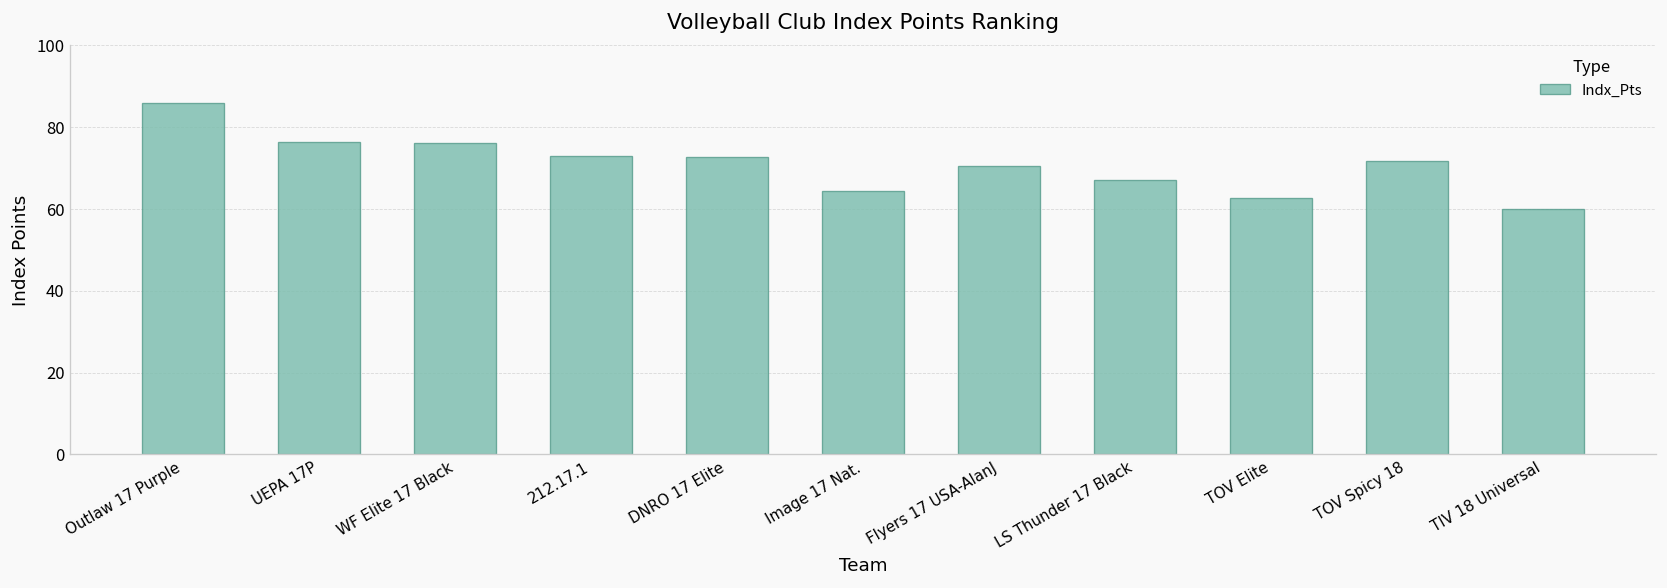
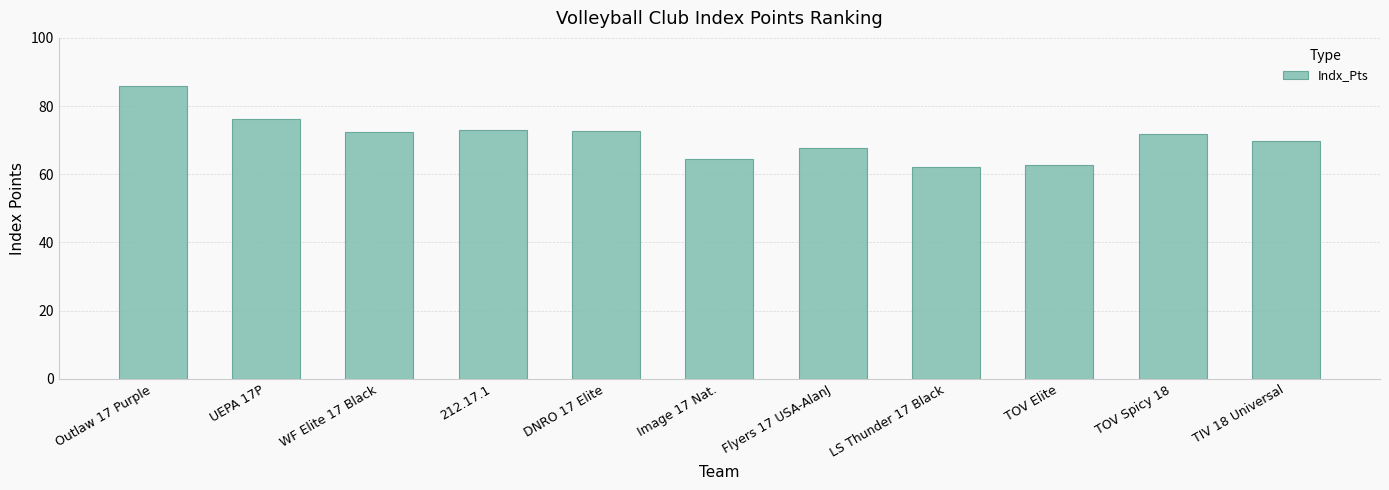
  {
    "Outlaw 17 Purple": 86,
    "UEPA 17P": 76,
-   "WF Elite 17 Black": 76,
+   "WF Elite 17 Black": 72,
    "212.17.1": 73,
    "DNRO 17 Elite": 73,
    "Image 17 Nat.": 65,
-   "Flyers 17 USA-AlanJ": 70,
-   "LS Thunder 17 Black": 67,
+   "Flyers 17 USA-AlanJ": 68,
+   "LS Thunder 17 Black": 62,
    "TOV Elite": 63,
    "TOV Spicy 18": 72,
-   "TIV 18 Universal": 60
+   "TIV 18 Universal": 70
  }
